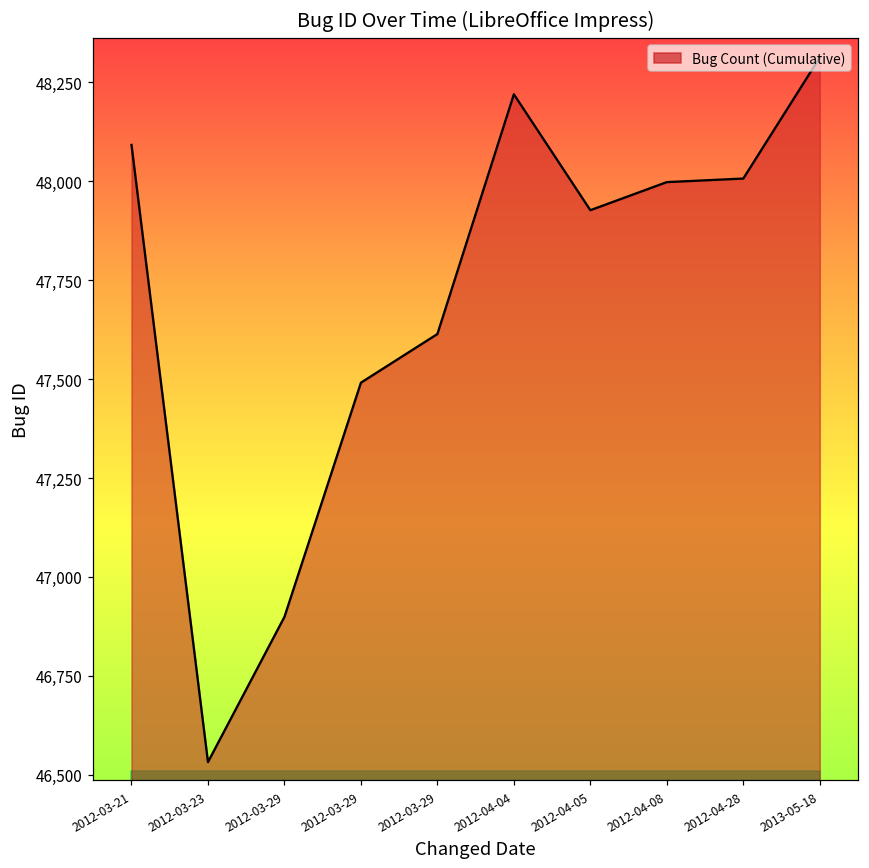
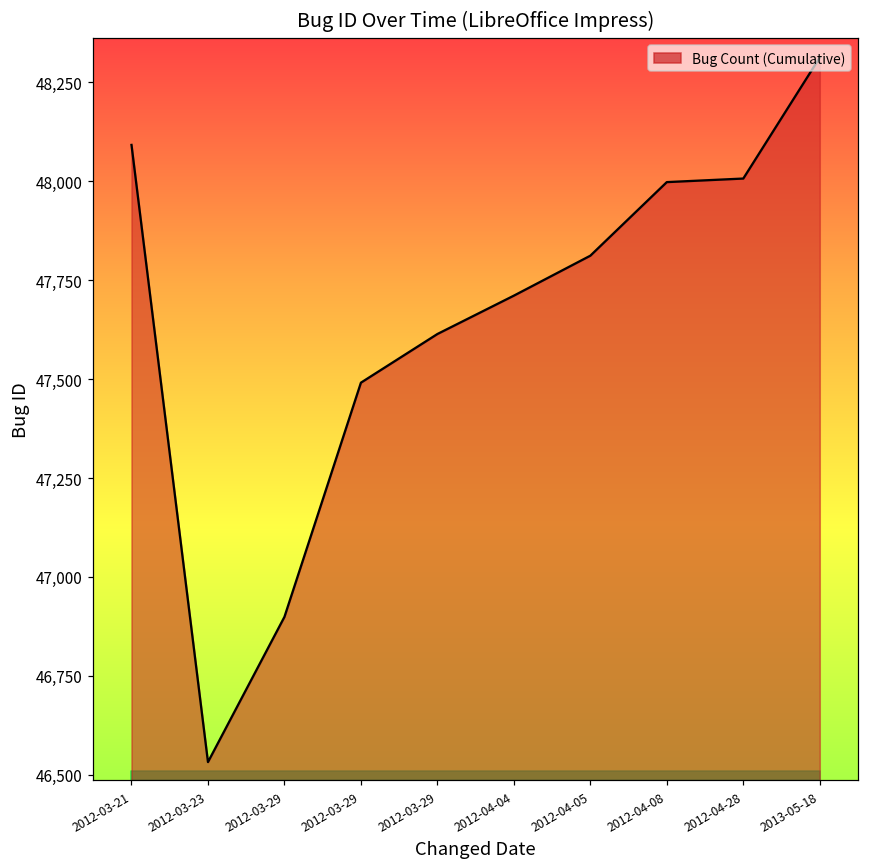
  {
    "Bug Count (Cumulative)": {
      "2012-03-21": "48,090",
      "2012-03-23": "46,530",
-     "2012-04-04": "48,220",
-     "2012-04-05": "47,930",
+     "2012-04-04": "47,710",
+     "2012-04-05": "47,810",
      "2012-04-08": "48,000",
      "2012-04-28": "48,010"
    }
  }
